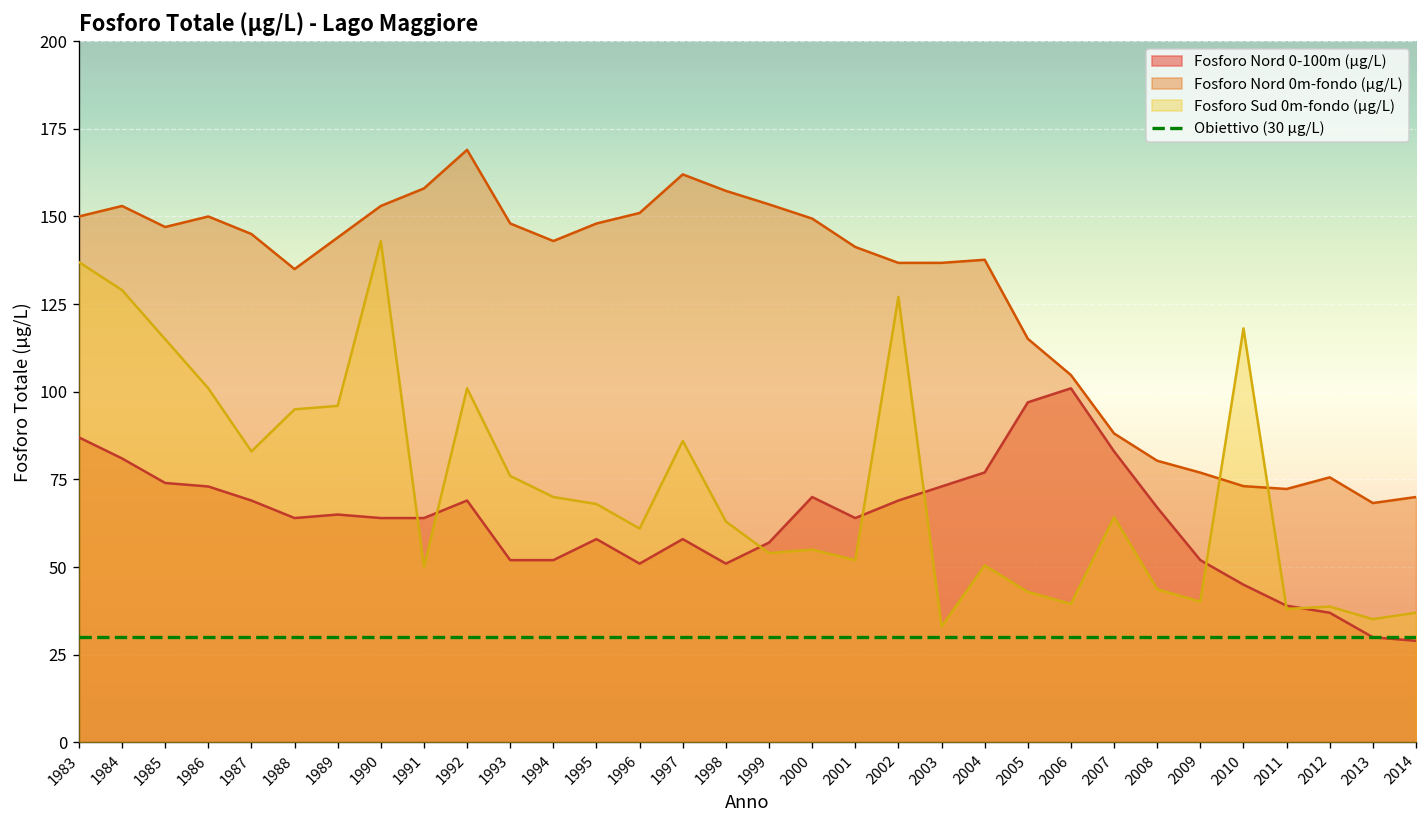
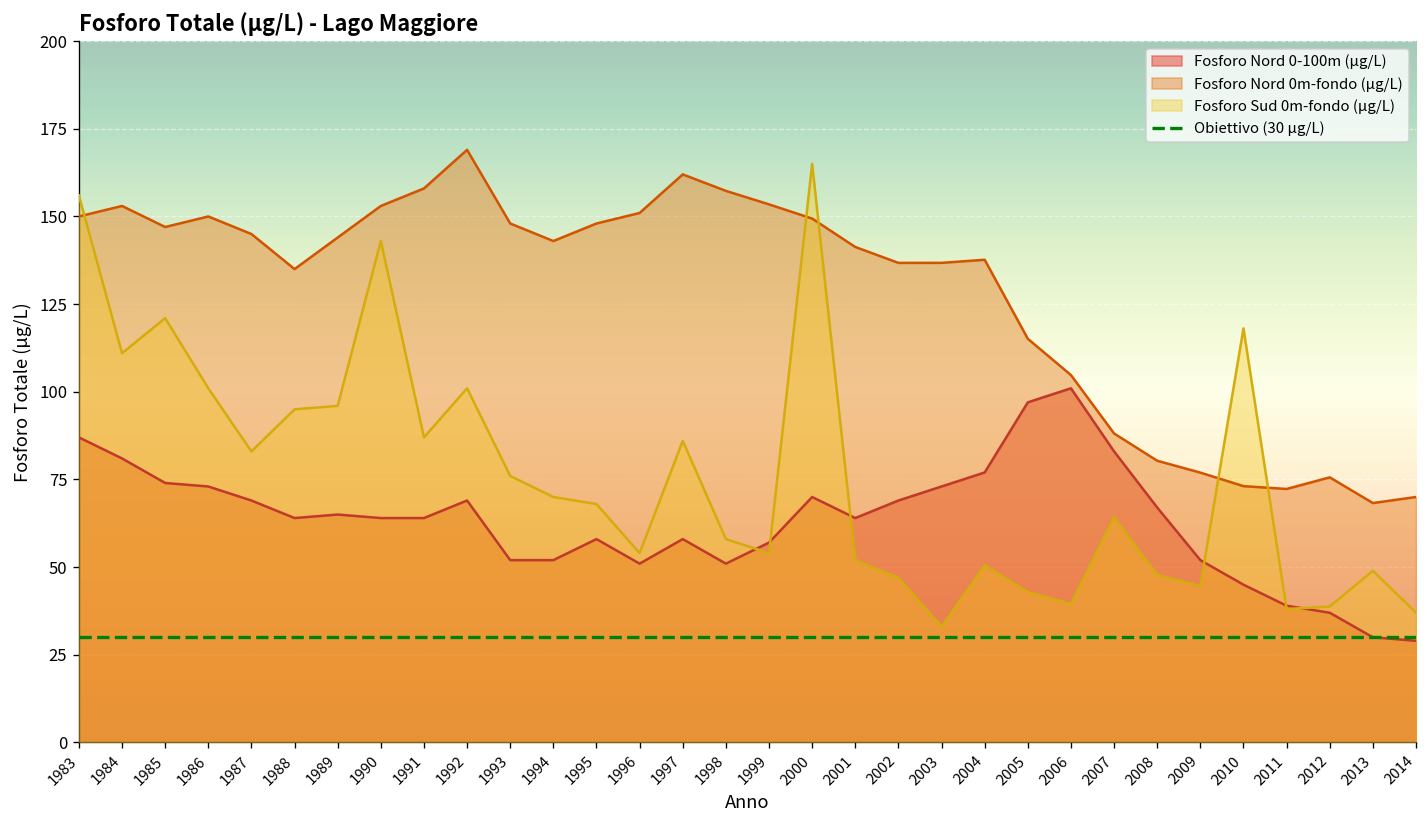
  {
    "Fosforo Sud 0m-fondo (µg/L)": {
-     "1983": 137,
-     "1984": 129,
-     "1985": 115,
+     "1983": 156,
+     "1984": 111,
+     "1985": 121,
      "1986": 101,
      "1987": 83,
      "1988": 95,
      "1989": 96,
      "1990": 143,
-     "1991": 50,
+     "1991": 87,
      "1992": 101,
      "1993": 76,
      "1994": 70,
      "1995": 68,
-     "1996": 61,
+     "1996": 54,
      "1997": 86,
-     "1998": 63,
+     "1998": 58,
      "1999": 54,
-     "2000": 55,
+     "2000": 165,
      "2001": 52,
-     "2002": 127,
+     "2002": 47,
      "2003": 33,
      "2004": 50,
      "2005": 43,
      "2006": 40,
      "2007": 64,
-     "2008": 44,
-     "2009": 40,
+     "2008": 48,
+     "2009": 45,
      "2010": 118,
      "2011": 38,
      "2012": 39,
-     "2013": 35,
+     "2013": 49,
      "2014": 37
    }
  }
